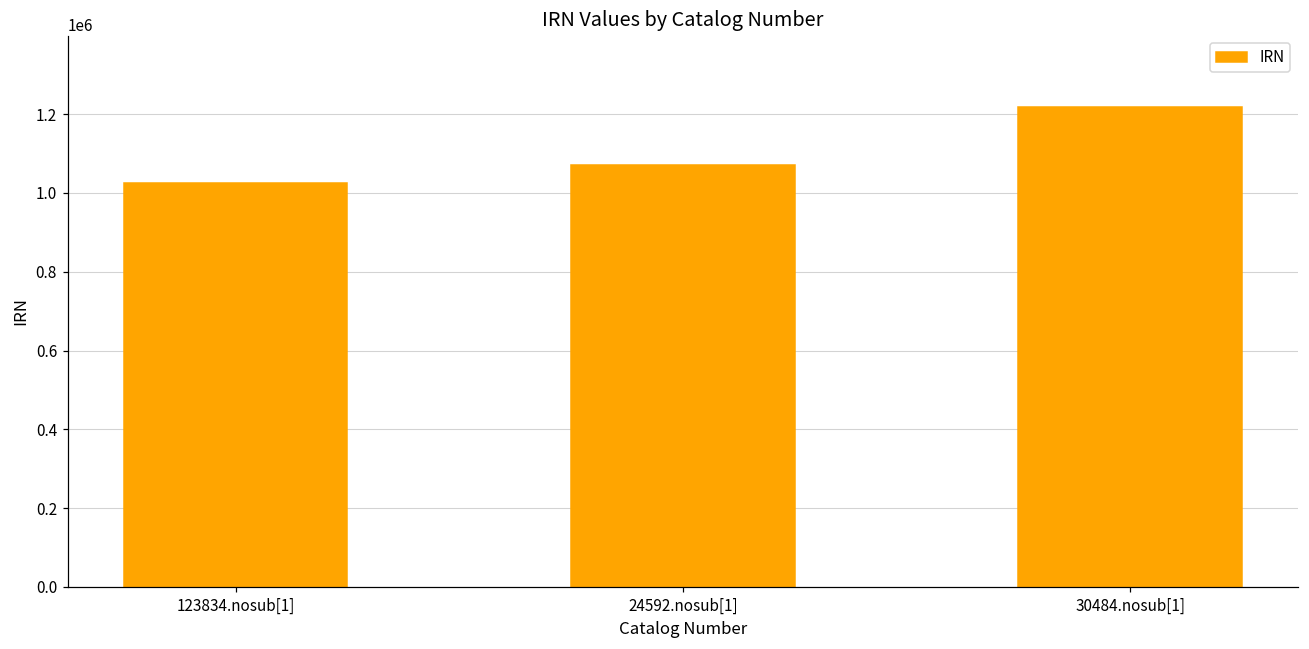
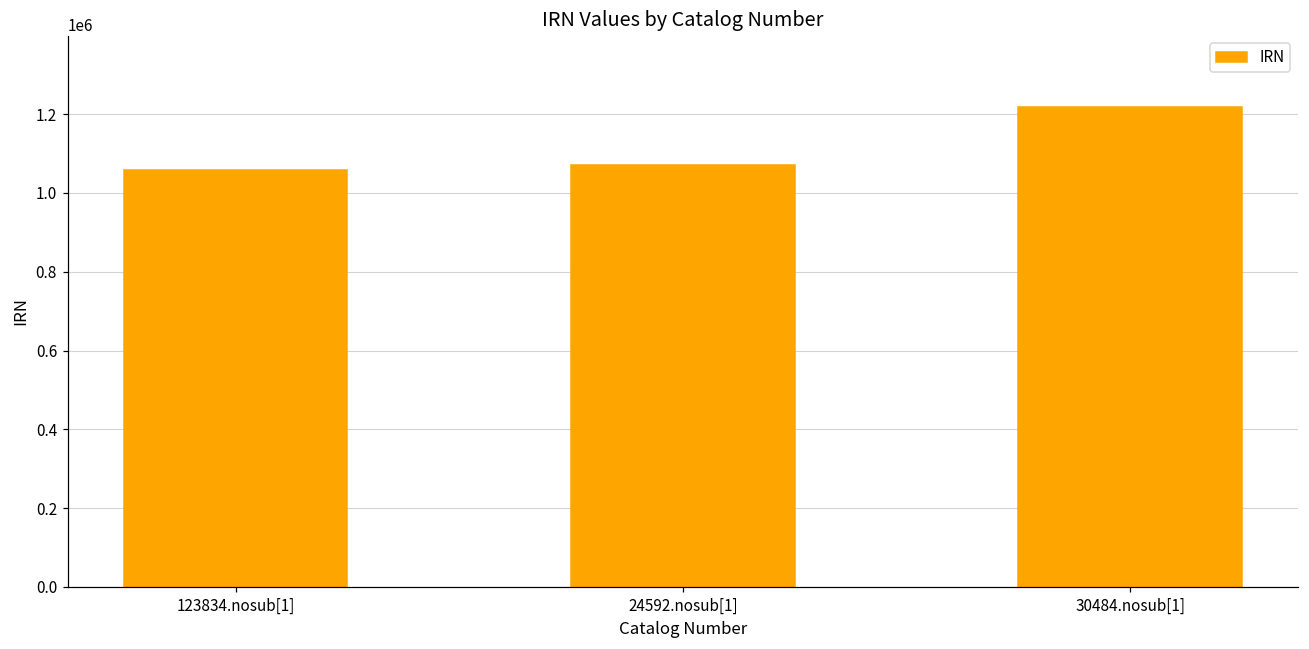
  {
-   "123834.nosub[1]": 1030000,
+   "123834.nosub[1]": 1060000,
    "24592.nosub[1]": 1070000,
    "30484.nosub[1]": 1220000
  }
